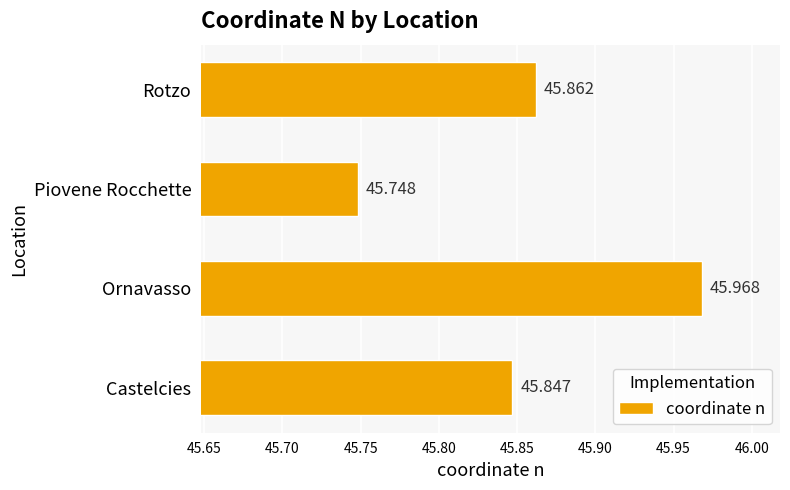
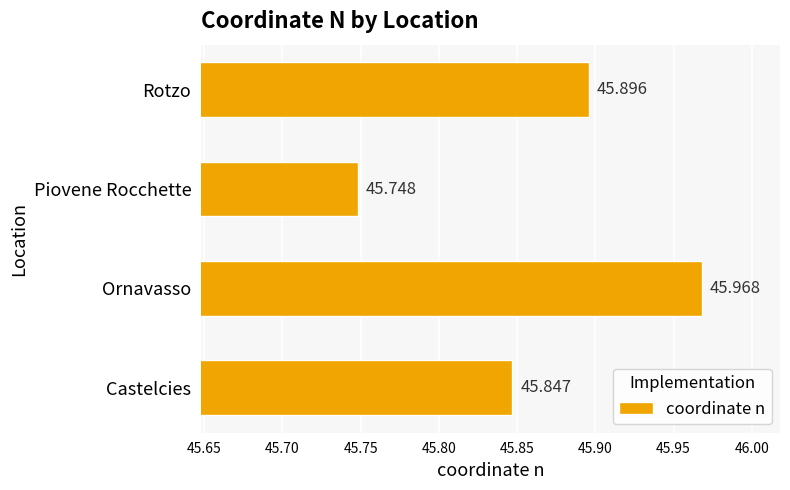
  {
-   "Rotzo": 45.862,
+   "Rotzo": 45.896,
    "Piovene Rocchette": 45.748,
    "Ornavasso": 45.968,
    "Castelcies": 45.847
  }
